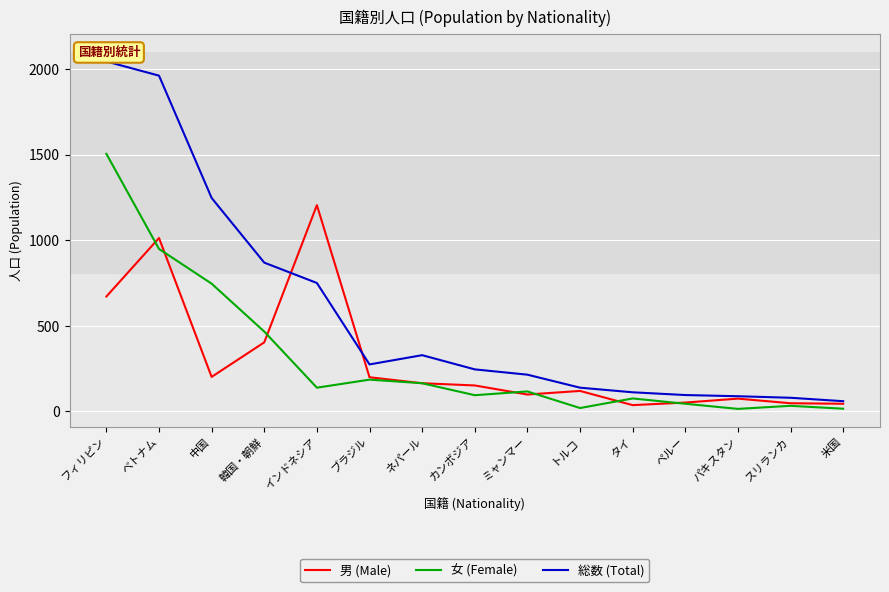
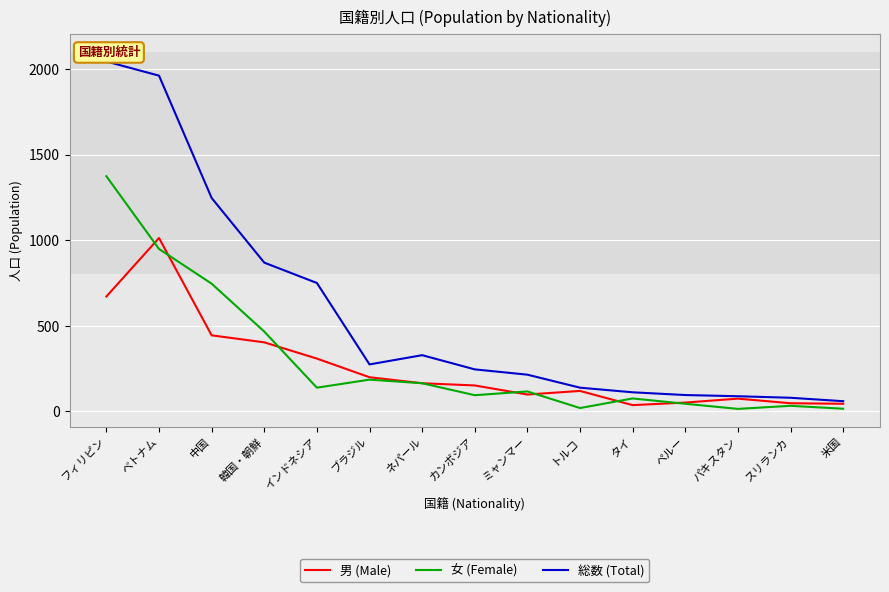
  {
    "男 (Male)": {
      "フィリピン": 670,
      "ベトナム": 1010,
-     "中国": 200,
+     "中国": 440,
      "韓国・朝鮮": 400,
-     "インドネシア": 1210,
+     "インドネシア": 310,
      "カンボジア": 150,
      "ミャンマー": 100,
      "トルコ": 120,
      "タイ": 40,
      "スリランカ": 50
    },
    "女 (Female)": {
-     "フィリピン": 1510,
+     "フィリピン": 1370,
      "ベトナム": 950,
      "中国": 750,
      "韓国・朝鮮": 470,
      "インドネシア": 140,
      "カンボジア": 90,
      "ミャンマー": 120,
      "トルコ": 20,
      "タイ": 80,
      "パキスタン": 10,
      "スリランカ": 30,
      "米国": 20
    },
    "総数 (Total)": {
      "ベトナム": 1960,
      "中国": 1250,
      "韓国・朝鮮": 870,
      "インドネシア": 750,
      "ブラジル": 270,
      "ネパール": 330,
      "カンボジア": 250,
      "ミャンマー": 210,
      "トルコ": 140,
      "タイ": 110,
      "ペルー": 100,
      "スリランカ": 80
    }
  }
